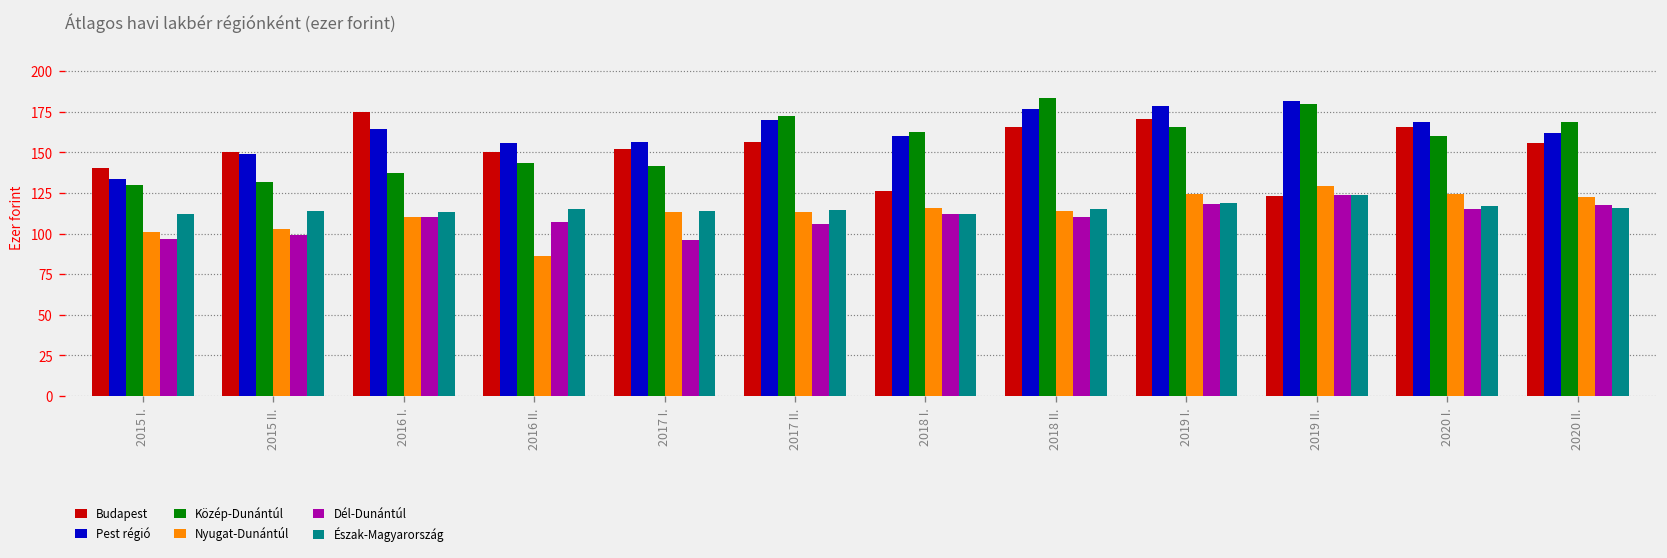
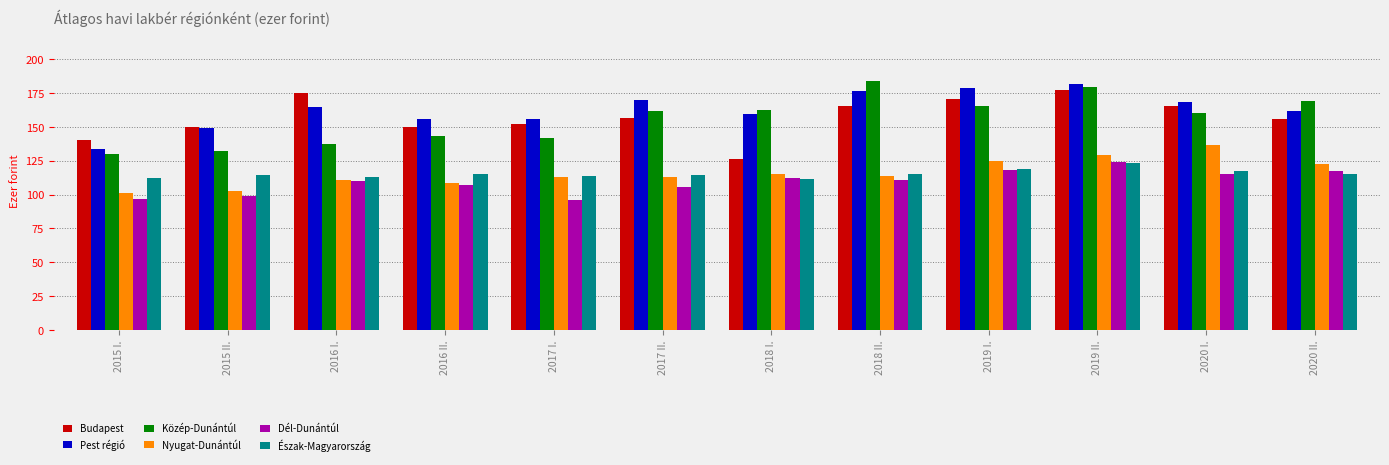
  {
    "Budapest": {
      "2015 I.": 140,
      "2015 II.": 150,
      "2016 I.": 175,
      "2016 II.": 150,
      "2017 I.": 152,
      "2017 II.": 157,
      "2018 I.": 126,
      "2018 II.": 166,
      "2019 I.": 170,
-     "2019 II.": 123,
+     "2019 II.": 177,
      "2020 I.": 165,
      "2020 II.": 156
    },
    "Pest régió": {
      "2015 I.": 133,
      "2015 II.": 149,
      "2016 I.": 164,
      "2016 II.": 156,
      "2017 I.": 156,
      "2017 II.": 170,
      "2018 I.": 160,
      "2018 II.": 177,
      "2019 I.": 178,
      "2019 II.": 182,
      "2020 I.": 169,
      "2020 II.": 162
    },
    "Közép-Dunántúl": {
      "2015 I.": 130,
      "2015 II.": 132,
      "2016 I.": 137,
      "2016 II.": 143,
      "2017 I.": 141,
-     "2017 II.": 172,
+     "2017 II.": 162,
      "2018 I.": 163,
      "2018 II.": 184,
      "2019 I.": 166,
      "2019 II.": 179,
      "2020 I.": 160,
      "2020 II.": 169
    },
    "Nyugat-Dunántúl": {
      "2015 I.": 101,
      "2015 II.": 103,
      "2016 I.": 110,
-     "2016 II.": 86,
+     "2016 II.": 109,
      "2017 I.": 113,
      "2017 II.": 113,
      "2018 I.": 116,
      "2018 II.": 114,
      "2019 I.": 124,
      "2019 II.": 129,
-     "2020 I.": 125,
+     "2020 I.": 137,
      "2020 II.": 122
    },
    "Dél-Dunántúl": {
      "2015 I.": 96,
      "2015 II.": 99,
      "2016 I.": 110,
      "2016 II.": 107,
      "2017 I.": 96,
      "2017 II.": 106,
      "2018 I.": 112,
      "2018 II.": 110,
      "2019 I.": 118,
      "2019 II.": 124,
      "2020 I.": 115,
      "2020 II.": 117
    },
    "Észak-Magyarország": {
      "2015 I.": 112,
      "2015 II.": 114,
      "2016 I.": 113,
      "2016 II.": 115,
      "2017 I.": 114,
      "2017 II.": 114,
      "2018 I.": 112,
      "2018 II.": 115,
      "2019 I.": 119,
      "2019 II.": 124,
      "2020 I.": 117,
      "2020 II.": 115
    }
  }
